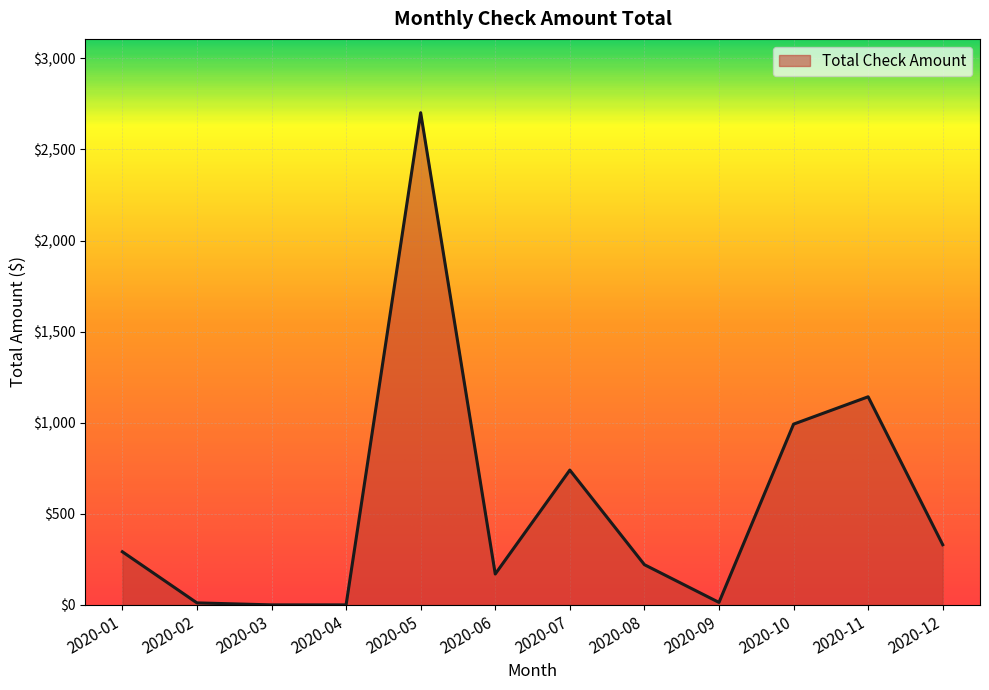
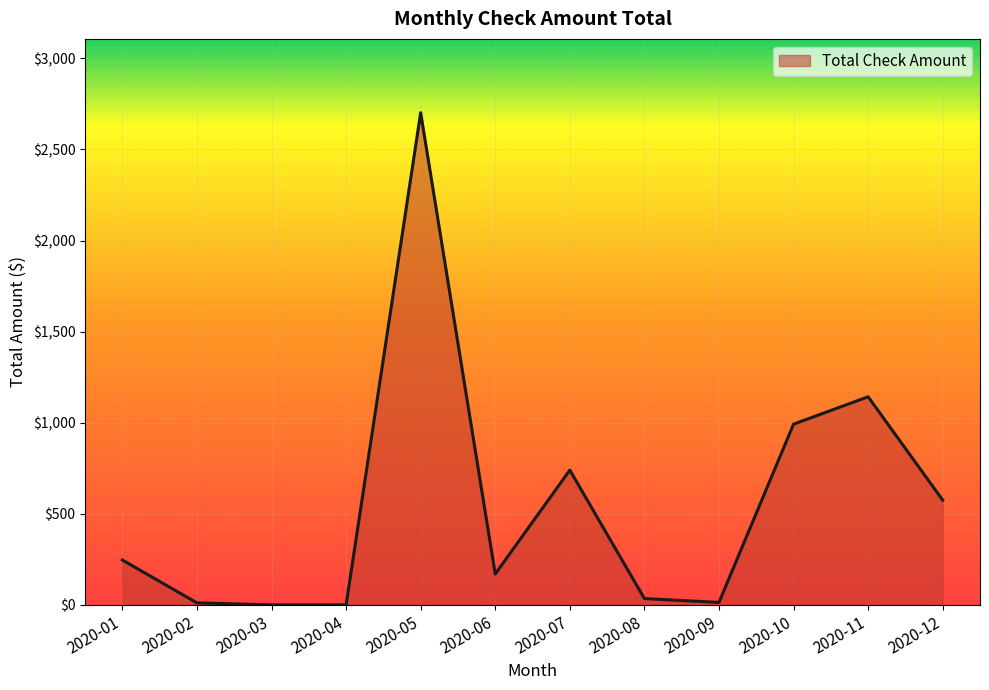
  {
-   "2020-01": "$290",
+   "2020-01": "$250",
    "2020-02": "$10",
    "2020-03": "$0",
    "2020-04": "$0",
    "2020-05": "$2,700",
    "2020-06": "$170",
    "2020-07": "$740",
-   "2020-08": "$220",
+   "2020-08": "$30",
    "2020-09": "$10",
    "2020-10": "$990",
    "2020-11": "$1,140",
-   "2020-12": "$330"
+   "2020-12": "$570"
  }
